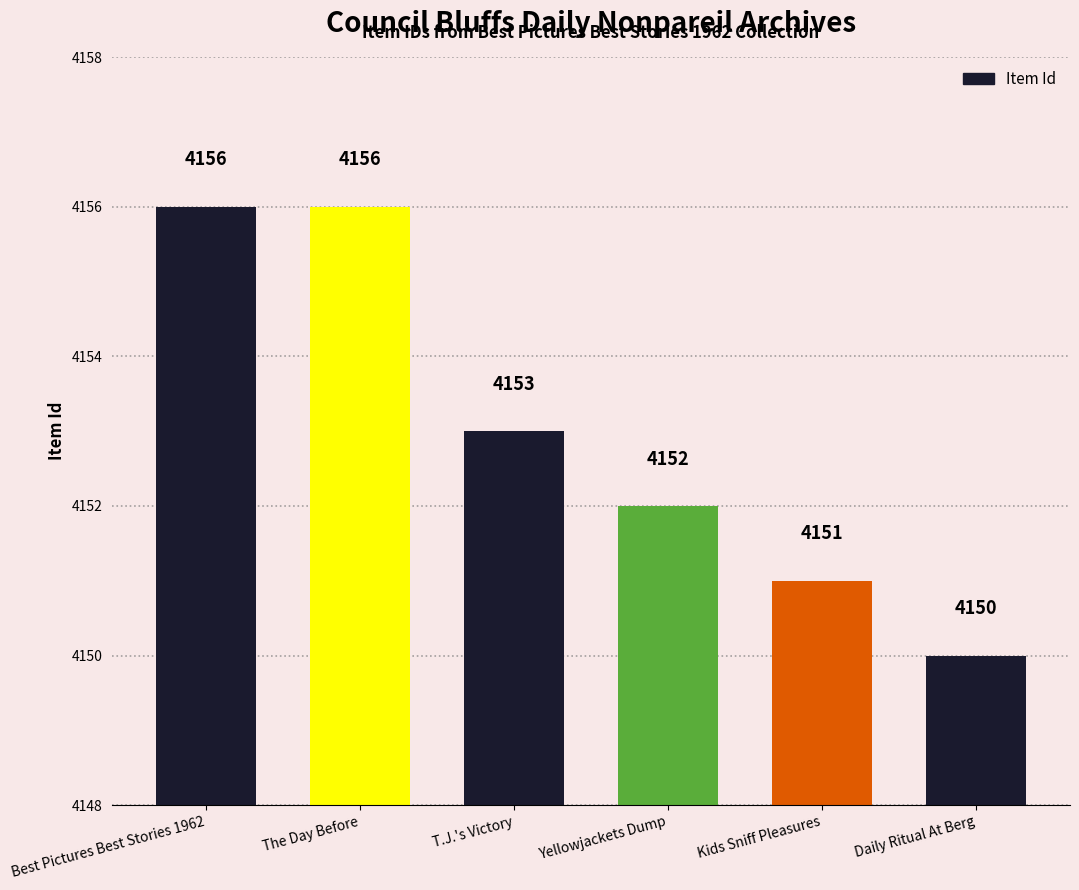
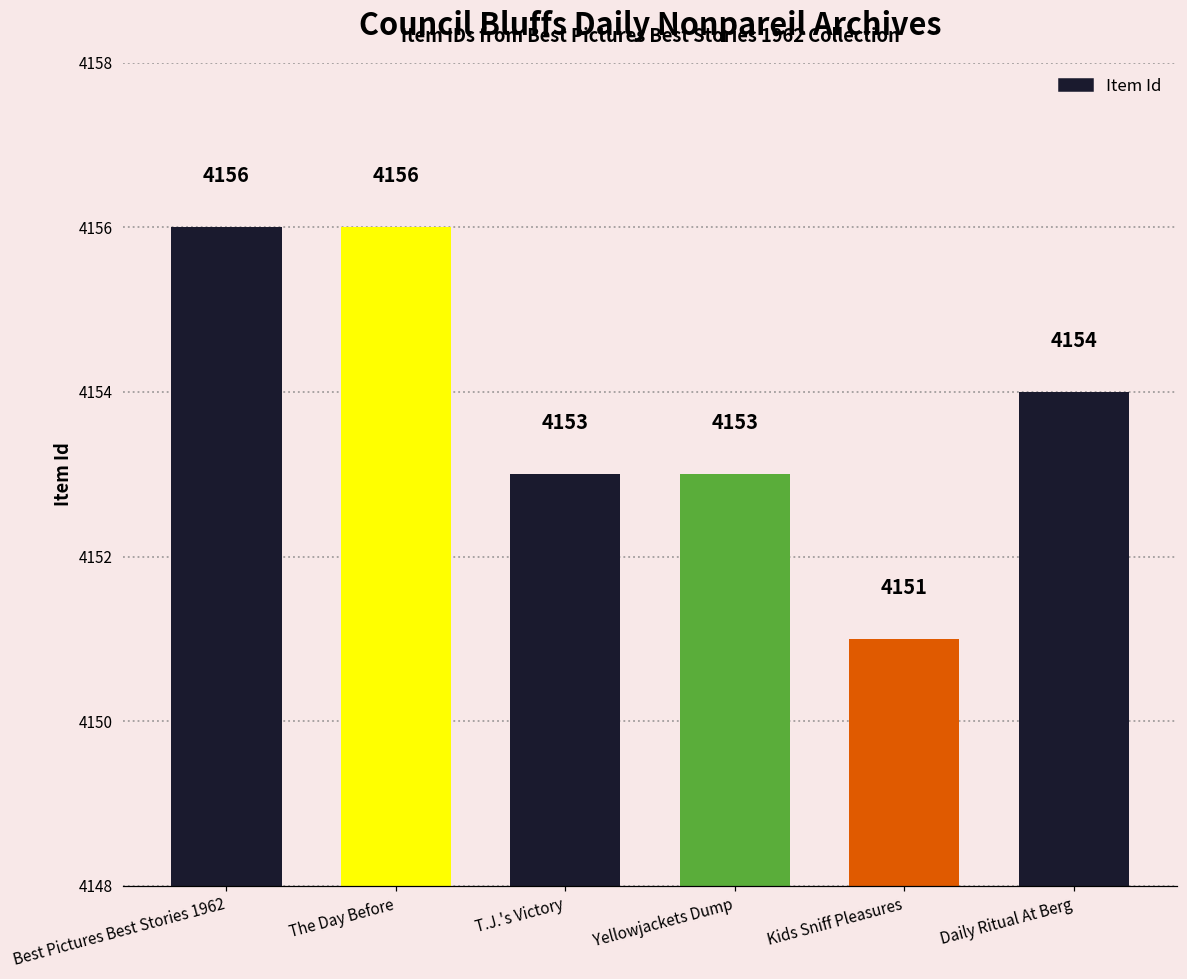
  {
-   "Yellowjackets Dump": 4152,
-   "Daily Ritual At Berg": 4150
+   "Yellowjackets Dump": 4153,
+   "Daily Ritual At Berg": 4154
  }
